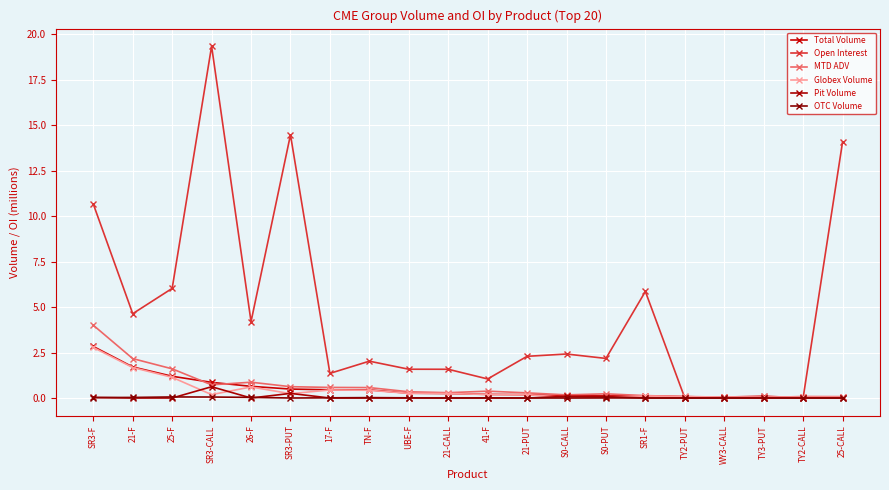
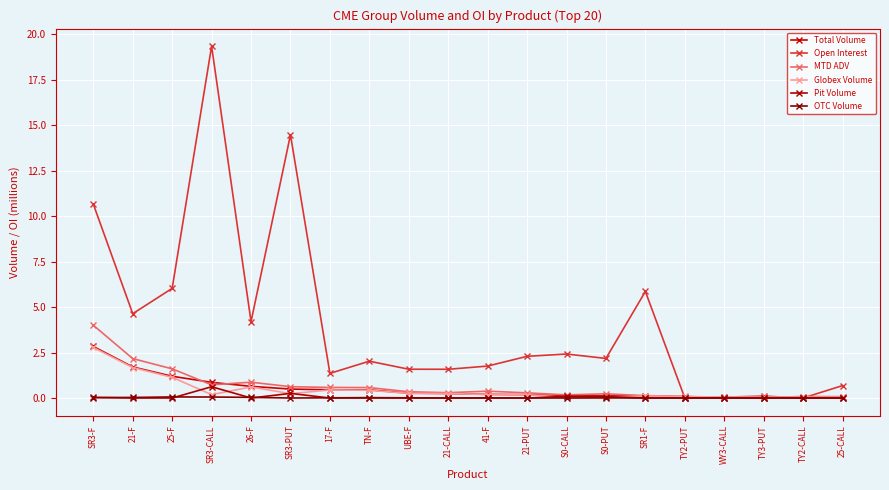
  {
    "Open Interest": {
      "SR3-F": 10.7,
      "21-F": 4.6,
      "25-F": 6.0,
      "SR3-CALL": 19.3,
      "26-F": 4.2,
      "SR3-PUT": 14.5,
      "17-F": 1.4,
      "TN-F": 2.0,
      "UBE-F": 1.6,
      "21-CALL": 1.6,
-     "41-F": 1.0,
+     "41-F": 1.8,
      "21-PUT": 2.3,
      "S0-CALL": 2.4,
      "S0-PUT": 2.2,
      "SR1-F": 5.9,
-     "25-CALL": 14.1
+     "25-CALL": 0.7
    },
    "MTD ADV": {
      "SR3-F": 4.0,
      "21-F": 2.2,
      "25-F": 1.6,
      "26-F": 0.9,
      "41-F": 0.4
    }
  }
